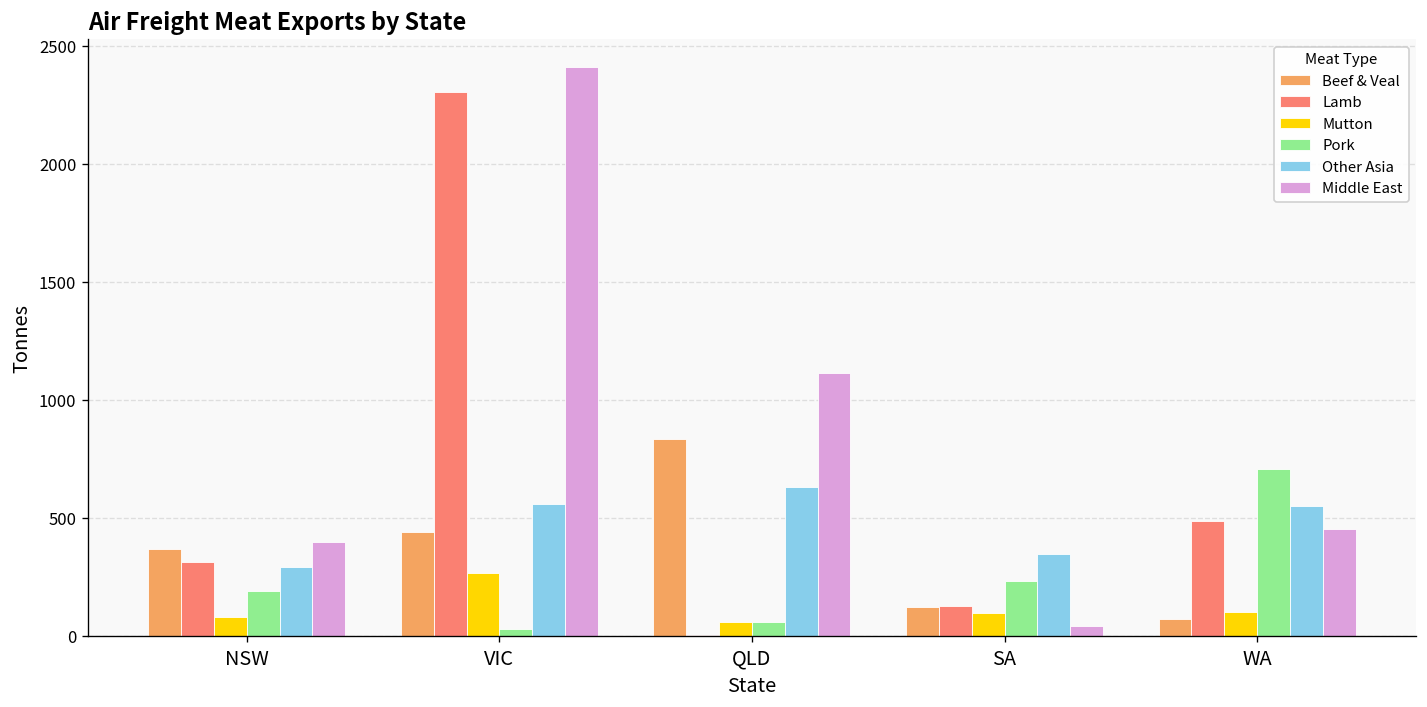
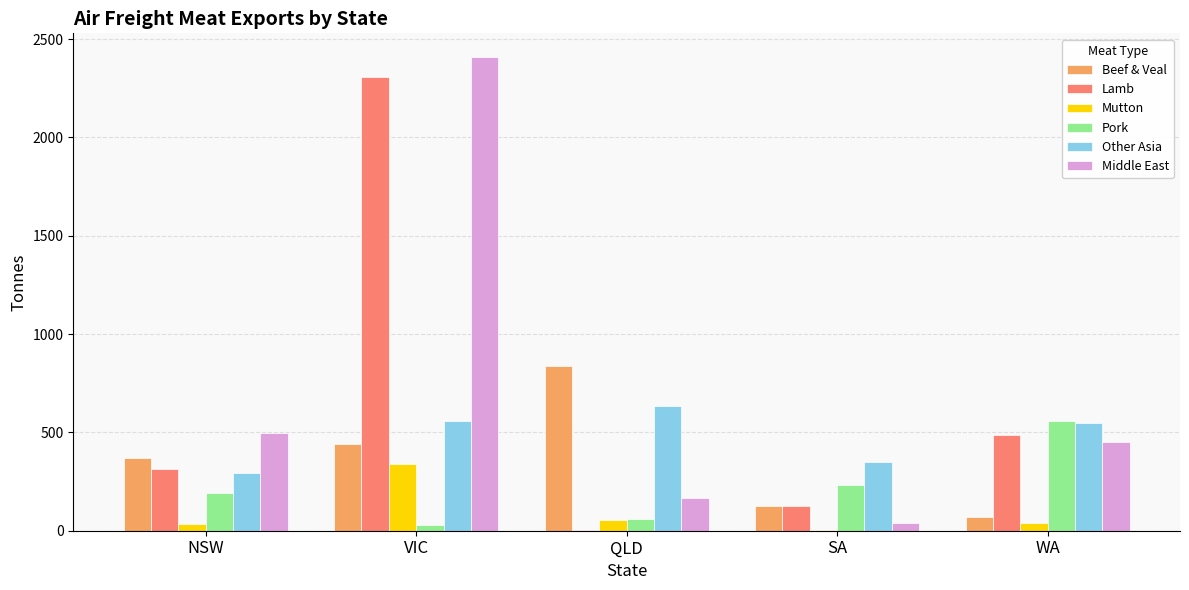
  {
    "Mutton": {
-     "NSW": 80,
-     "VIC": 270,
+     "NSW": 40,
+     "VIC": 340,
      "QLD": 60,
-     "SA": 100,
-     "WA": 100
+     "SA": 0,
+     "WA": 40
    },
    "Pork": {
      "NSW": 190,
      "VIC": 30,
      "QLD": 60,
      "SA": 230,
-     "WA": 710
+     "WA": 560
    },
    "Other Asia": {
      "NSW": 290,
      "VIC": 560,
      "QLD": 630,
      "SA": 350,
      "WA": 550
    },
    "Middle East": {
-     "NSW": 400,
+     "NSW": 500,
      "VIC": 2410,
-     "QLD": 1110,
+     "QLD": 170,
      "SA": 40,
      "WA": 450
    }
  }
